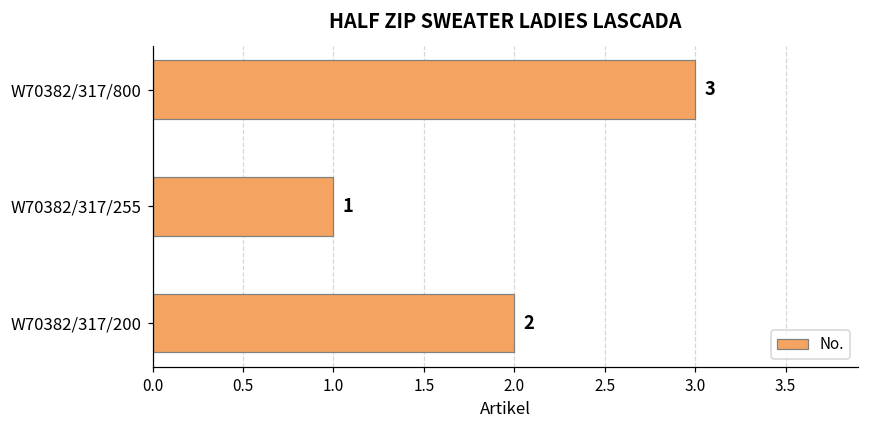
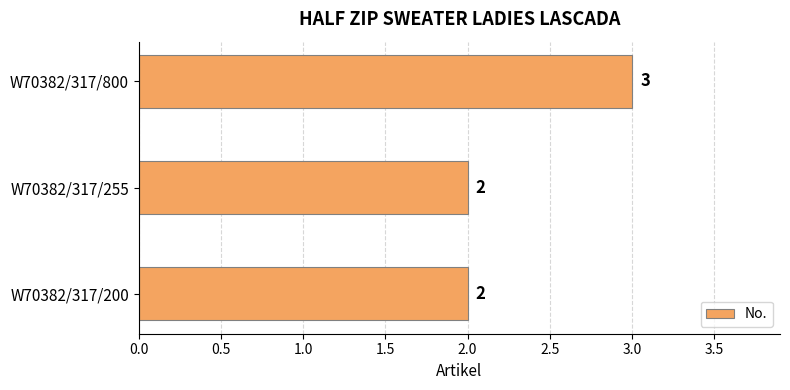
  {
    "W70382/317/800": 3,
-   "W70382/317/255": 1,
+   "W70382/317/255": 2,
    "W70382/317/200": 2
  }
